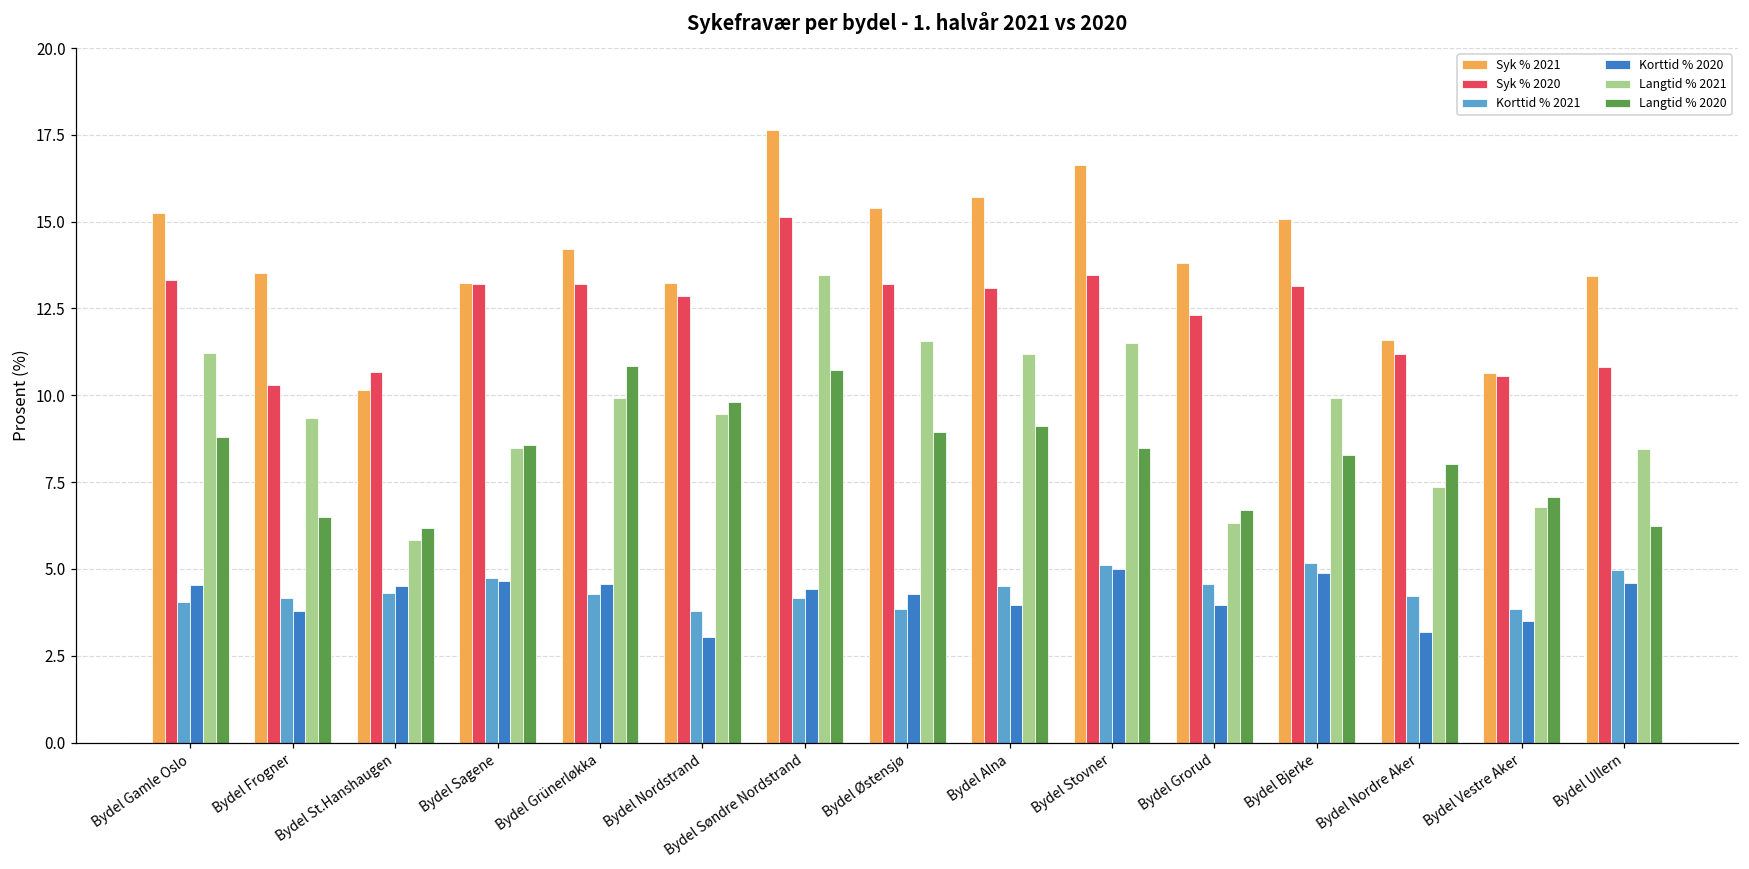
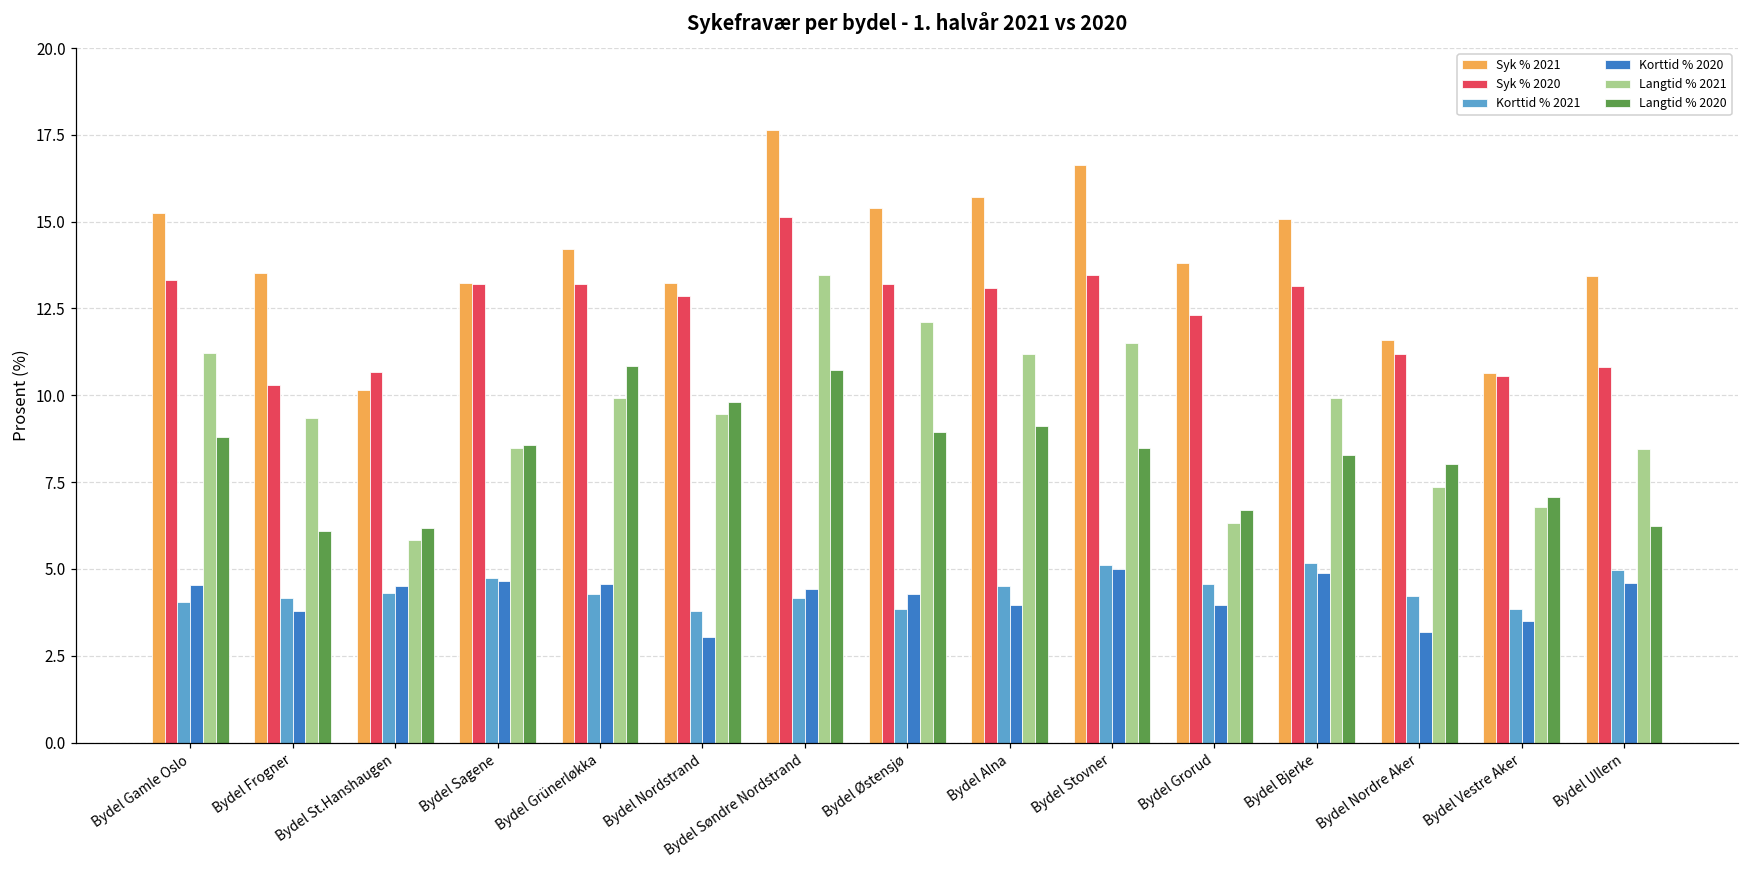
  {
    "Syk % 2021": {
      "Bydel Gamle Oslo": 15.3,
      "Bydel Frogner": 13.5,
      "Bydel St.Hanshaugen": 10.1,
      "Bydel Sagene": 13.2,
      "Bydel Grünerløkka": 14.2,
      "Bydel Nordstrand": 13.2,
      "Bydel Søndre Nordstrand": 17.7,
      "Bydel Østensjø": 15.4,
      "Bydel Alna": 15.7,
      "Bydel Stovner": 16.6,
      "Bydel Grorud": 13.8,
      "Bydel Bjerke": 15.1,
      "Bydel Nordre Aker": 11.6,
      "Bydel Vestre Aker": 10.6,
      "Bydel Ullern": 13.4
    },
    "Syk % 2020": {
      "Bydel Gamle Oslo": 13.3,
      "Bydel Frogner": 10.3,
      "Bydel St.Hanshaugen": 10.7,
      "Bydel Sagene": 13.2,
      "Bydel Grünerløkka": 13.2,
      "Bydel Nordstrand": 12.9,
      "Bydel Søndre Nordstrand": 15.1,
      "Bydel Østensjø": 13.2,
      "Bydel Alna": 13.1,
      "Bydel Stovner": 13.5,
      "Bydel Grorud": 12.3,
      "Bydel Bjerke": 13.2,
      "Bydel Nordre Aker": 11.2,
      "Bydel Vestre Aker": 10.6,
      "Bydel Ullern": 10.8
    },
    "Langtid % 2021": {
      "Bydel Gamle Oslo": 11.2,
      "Bydel Frogner": 9.4,
      "Bydel St.Hanshaugen": 5.8,
      "Bydel Sagene": 8.5,
      "Bydel Grünerløkka": 9.9,
      "Bydel Nordstrand": 9.5,
      "Bydel Søndre Nordstrand": 13.5,
-     "Bydel Østensjø": 11.6,
+     "Bydel Østensjø": 12.1,
      "Bydel Alna": 11.2,
      "Bydel Stovner": 11.5,
      "Bydel Grorud": 6.3,
      "Bydel Bjerke": 9.9,
      "Bydel Nordre Aker": 7.4,
      "Bydel Vestre Aker": 6.8,
      "Bydel Ullern": 8.5
    },
    "Langtid % 2020": {
      "Bydel Gamle Oslo": 8.8,
-     "Bydel Frogner": 6.5,
+     "Bydel Frogner": 6.1,
      "Bydel St.Hanshaugen": 6.2,
      "Bydel Sagene": 8.6,
      "Bydel Grünerløkka": 10.8,
      "Bydel Nordstrand": 9.8,
      "Bydel Søndre Nordstrand": 10.7,
      "Bydel Østensjø": 8.9,
      "Bydel Alna": 9.1,
      "Bydel Stovner": 8.5,
      "Bydel Grorud": 6.7,
      "Bydel Bjerke": 8.3,
      "Bydel Nordre Aker": 8.0,
      "Bydel Vestre Aker": 7.1,
      "Bydel Ullern": 6.2
    }
  }
